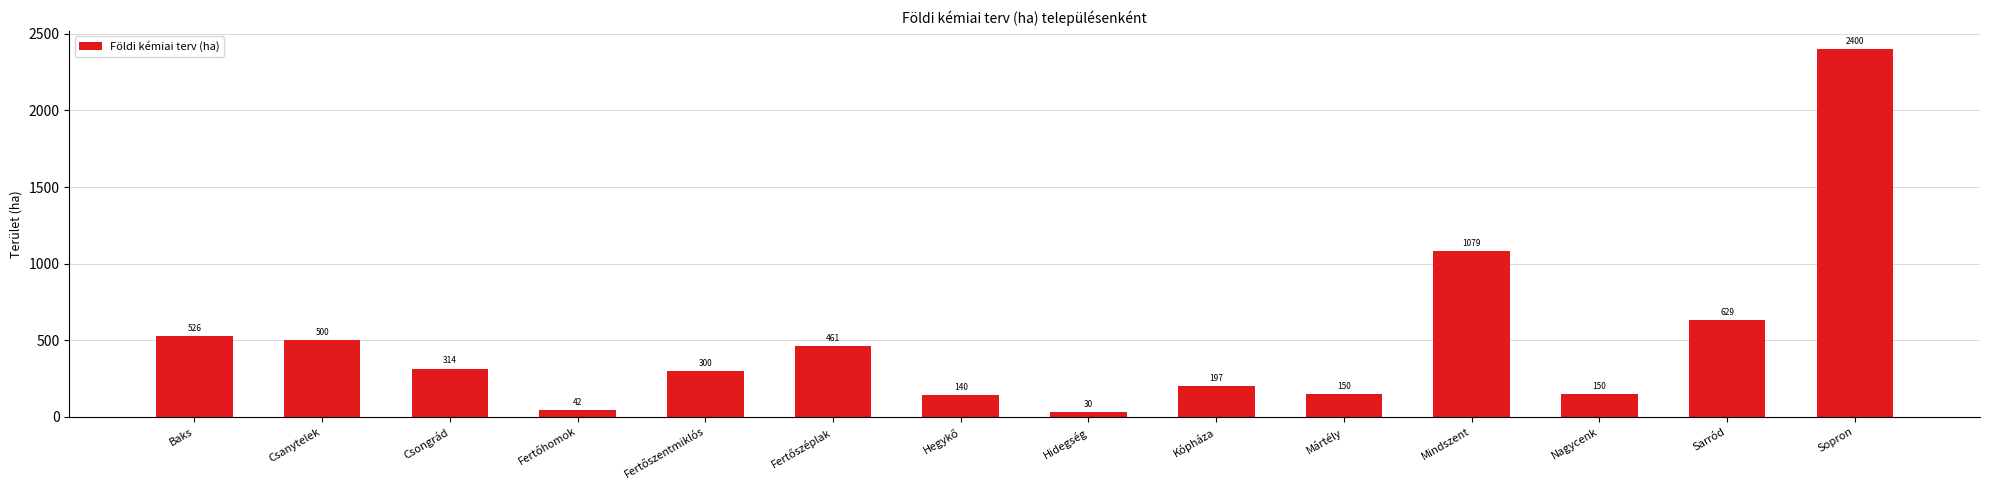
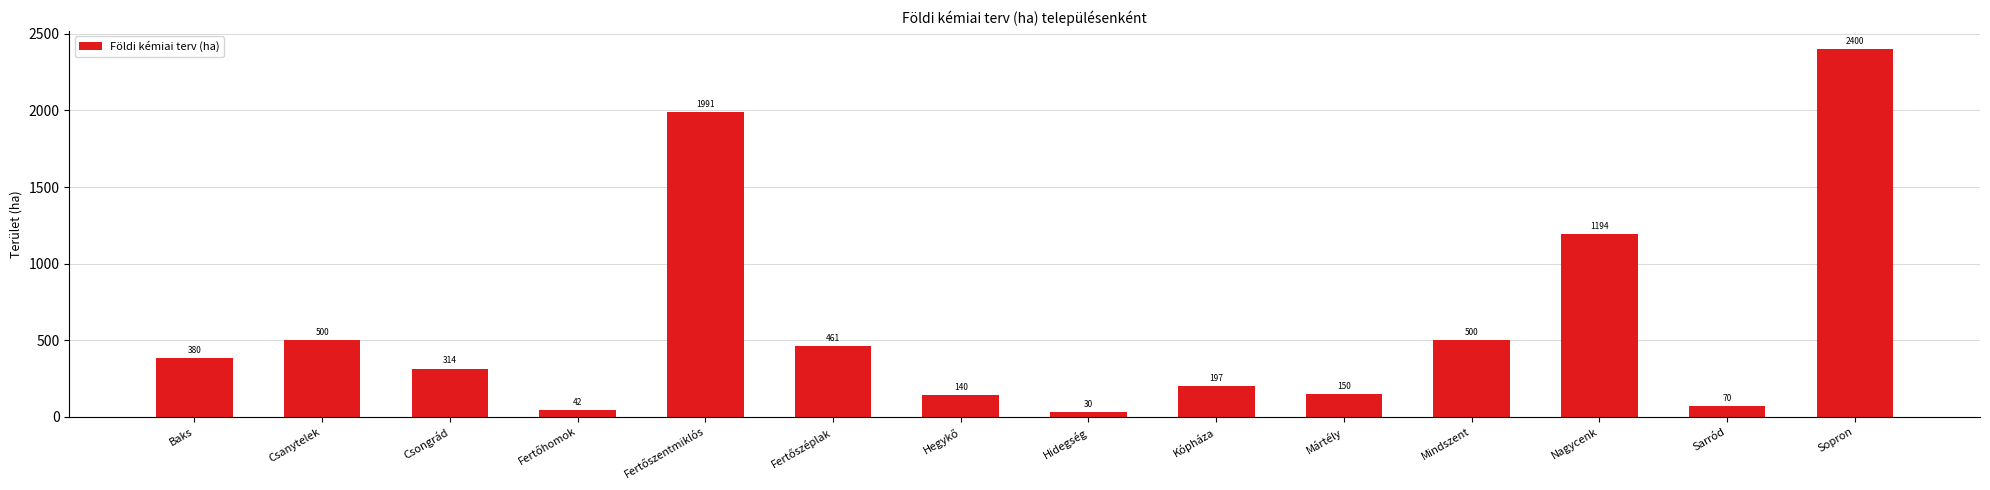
  {
-   "Baks": 526,
+   "Baks": 380,
    "Csanytelek": 500,
    "Csongrád": 314,
    "Fertőhomok": 42,
-   "Fertőszentmiklós": 300,
+   "Fertőszentmiklós": 1991,
    "Fertőszéplak": 461,
    "Hegykő": 140,
    "Hidegség": 30,
    "Kópháza": 197,
    "Mártély": 150,
-   "Mindszent": 1079,
-   "Nagycenk": 150,
-   "Sarród": 629,
+   "Mindszent": 500,
+   "Nagycenk": 1194,
+   "Sarród": 70,
    "Sopron": 2400
  }
